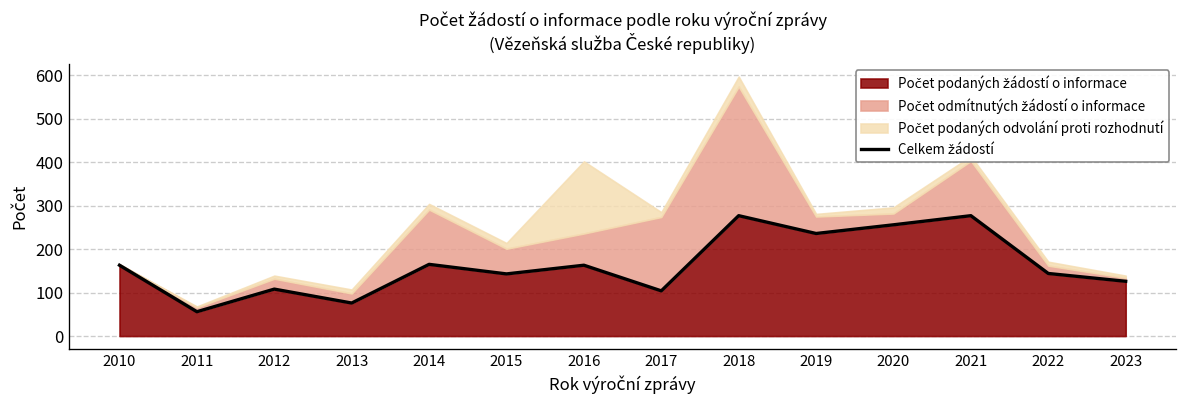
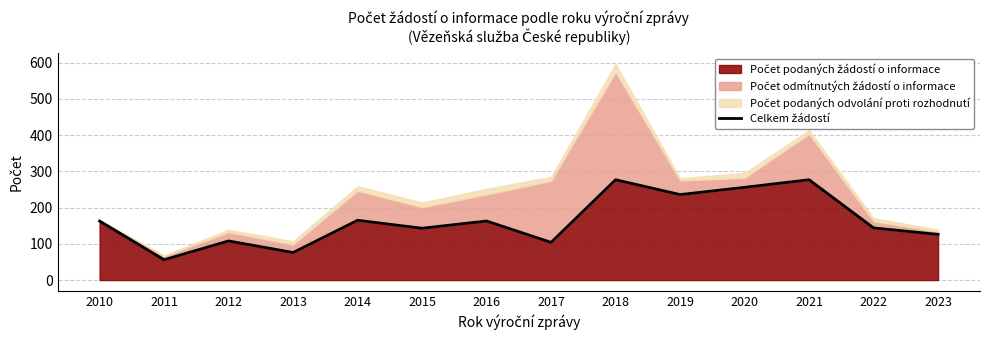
  {
    "Počet podaných žádostí o informace": {
      "2011": 60,
      "2012": 110,
      "2013": 80,
      "2014": 170,
      "2015": 140,
      "2016": 160,
      "2017": 100,
      "2018": 280,
      "2019": 240,
      "2020": 260,
      "2021": 280,
      "2022": 140,
      "2023": 130
    },
    "Počet odmítnutých žádostí o informace": {
      "2013": 20,
-     "2014": 130,
+     "2014": 80,
      "2015": 60,
      "2016": 70,
      "2017": 170,
      "2018": 300,
      "2020": 30,
      "2021": 130,
      "2022": 20
    },
    "Počet podaných odvolání proti rozhodnutí": {
      "2013": 10,
      "2014": 10,
      "2015": 10,
-     "2016": 170,
+     "2016": 20,
      "2017": 10,
      "2018": 20,
      "2020": 10,
      "2021": 10,
      "2022": 10
    }
  }
